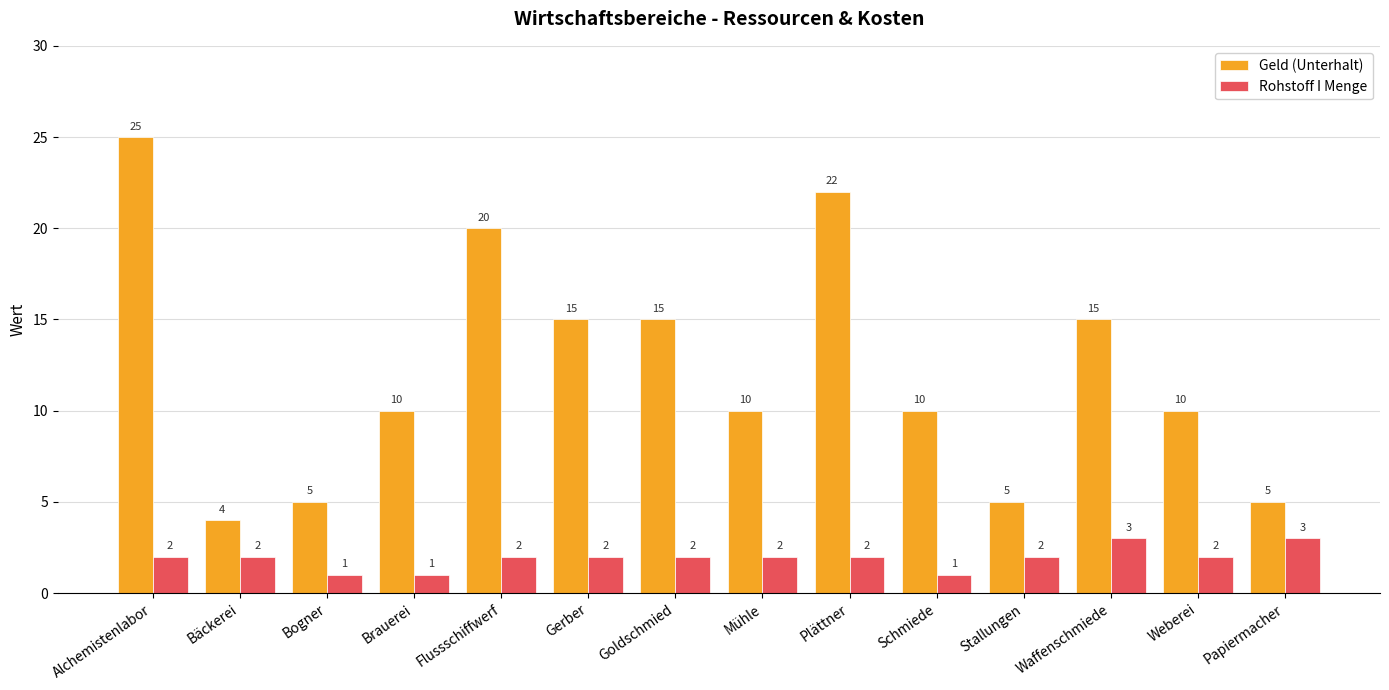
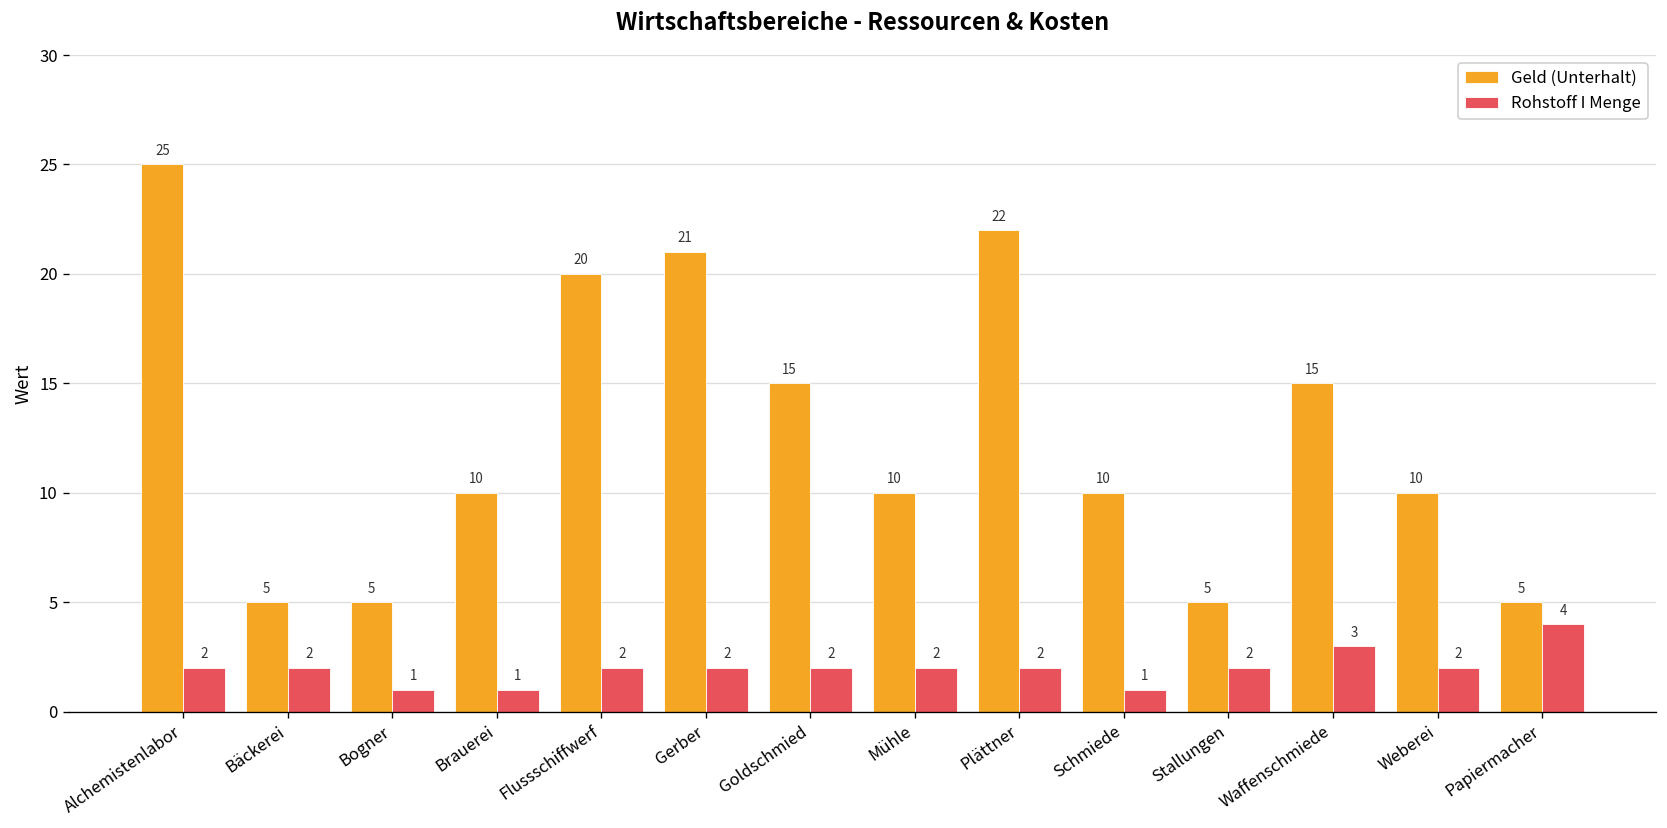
  {
    "Geld (Unterhalt)": {
      "Alchemistenlabor": 25,
-     "Bäckerei": 4,
+     "Bäckerei": 5,
      "Bogner": 5,
      "Brauerei": 10,
      "Flussschiffwerf": 20,
-     "Gerber": 15,
+     "Gerber": 21,
      "Goldschmied": 15,
      "Mühle": 10,
      "Plättner": 22,
      "Schmiede": 10,
      "Stallungen": 5,
      "Waffenschmiede": 15,
      "Weberei": 10,
      "Papiermacher": 5
    },
    "Rohstoff I Menge": {
      "Alchemistenlabor": 2,
      "Bäckerei": 2,
      "Bogner": 1,
      "Brauerei": 1,
      "Flussschiffwerf": 2,
      "Gerber": 2,
      "Goldschmied": 2,
      "Mühle": 2,
      "Plättner": 2,
      "Schmiede": 1,
      "Stallungen": 2,
      "Waffenschmiede": 3,
      "Weberei": 2,
-     "Papiermacher": 3
+     "Papiermacher": 4
    }
  }
